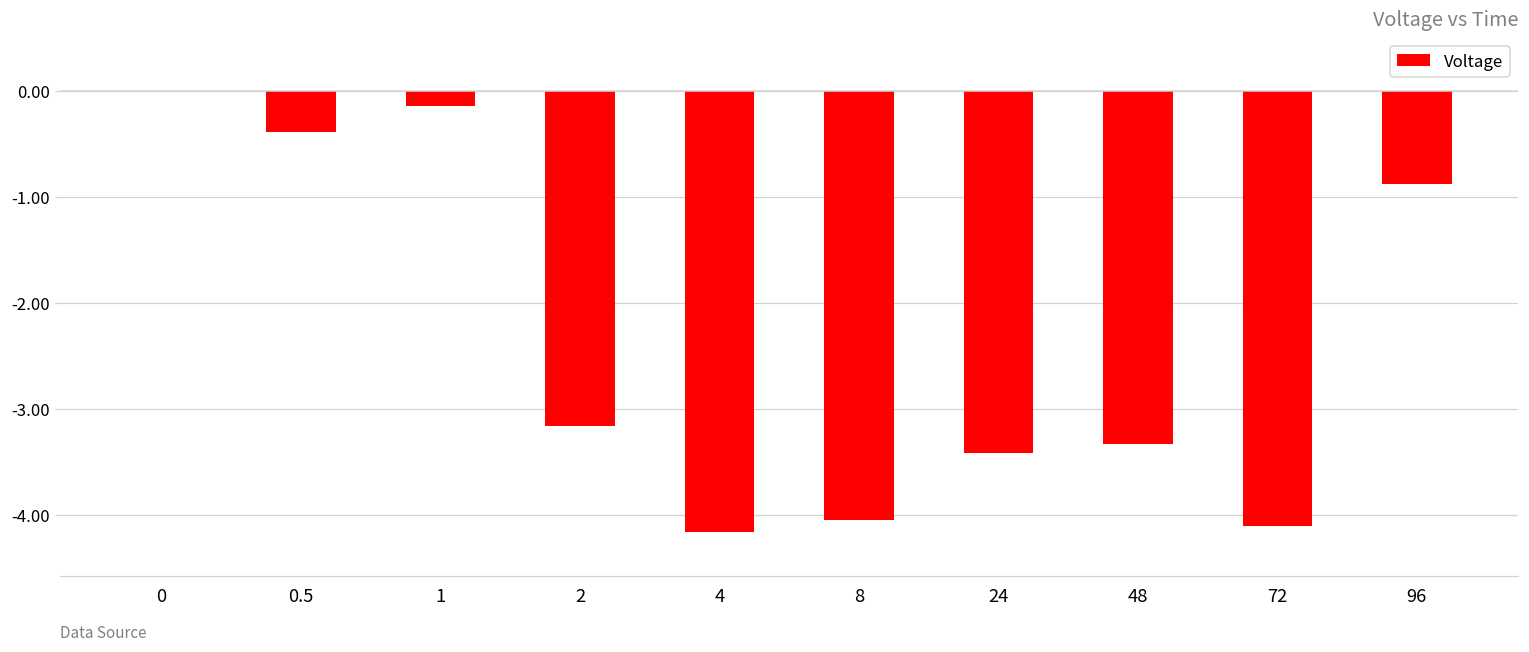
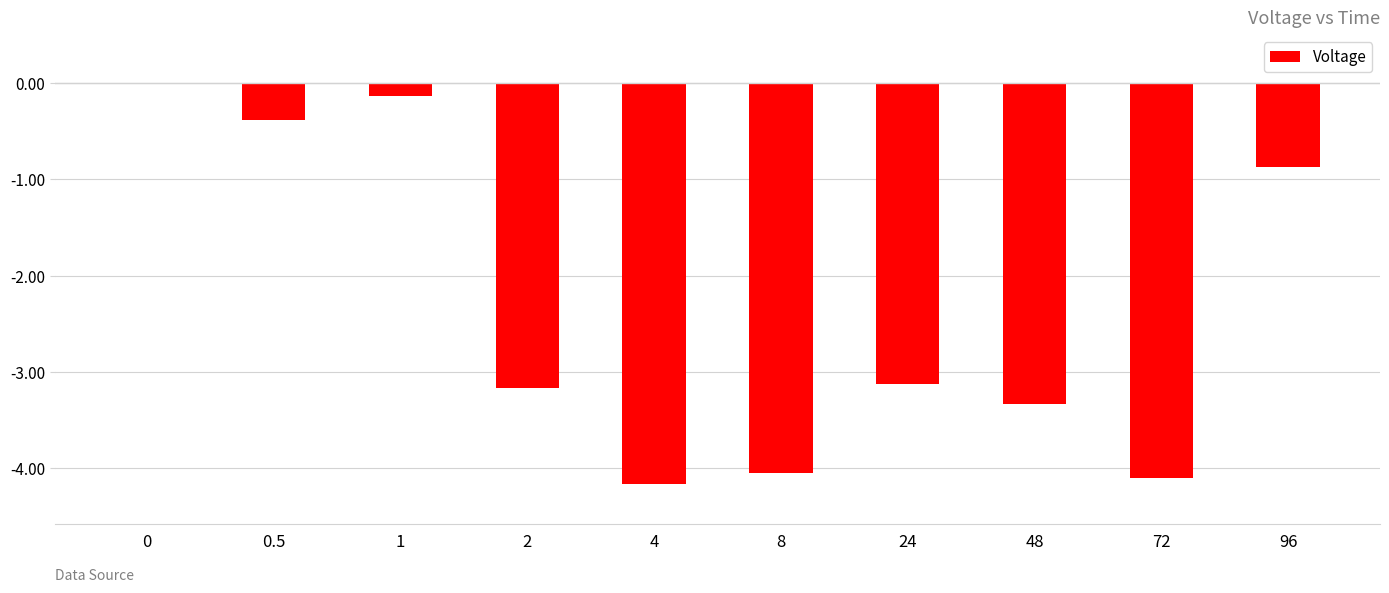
  {
    "0": 0.0,
    "0.5": -0.4,
    "1": -0.1,
    "2": -3.2,
    "4": -4.2,
    "8": -4.0,
-   "24": -3.4,
+   "24": -3.1,
    "48": -3.3,
    "72": -4.1,
    "96": -0.9
  }
